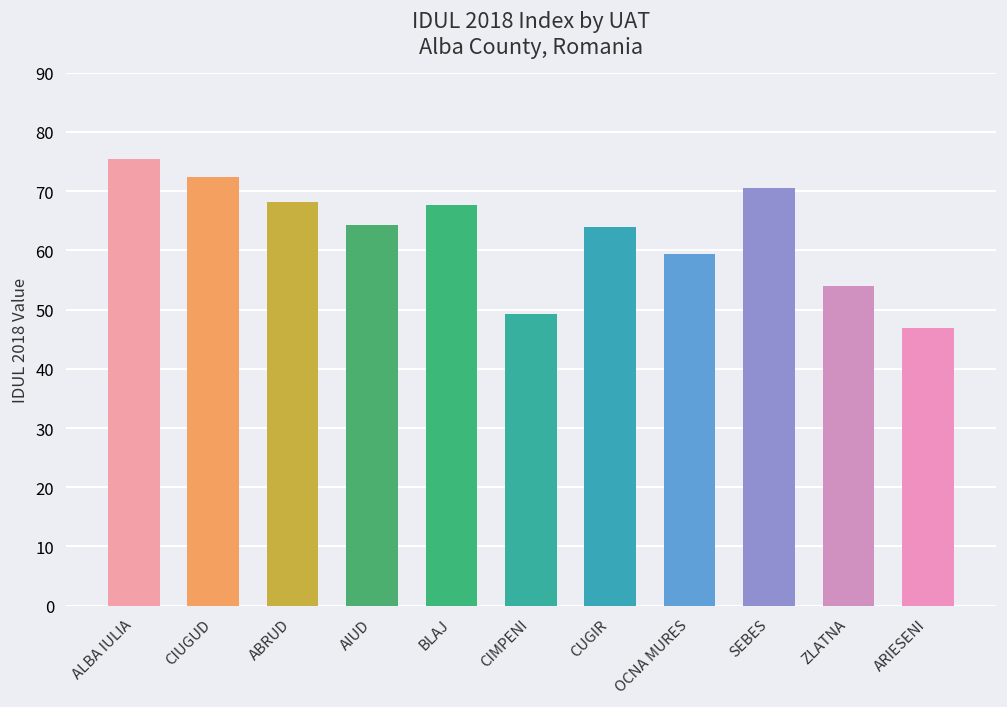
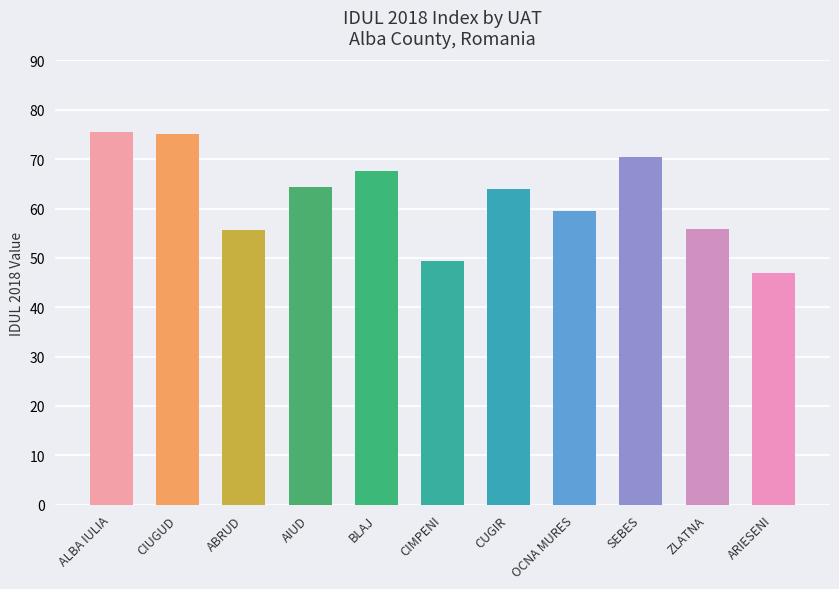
  {
    "ALBA IULIA": 75,
-   "CIUGUD": 72,
-   "ABRUD": 68,
+   "CIUGUD": 75,
+   "ABRUD": 56,
    "AIUD": 64,
    "BLAJ": 68,
    "CIMPENI": 49,
    "CUGIR": 64,
    "OCNA MURES": 59,
    "SEBES": 70,
-   "ZLATNA": 54,
+   "ZLATNA": 56,
    "ARIESENI": 47
  }
